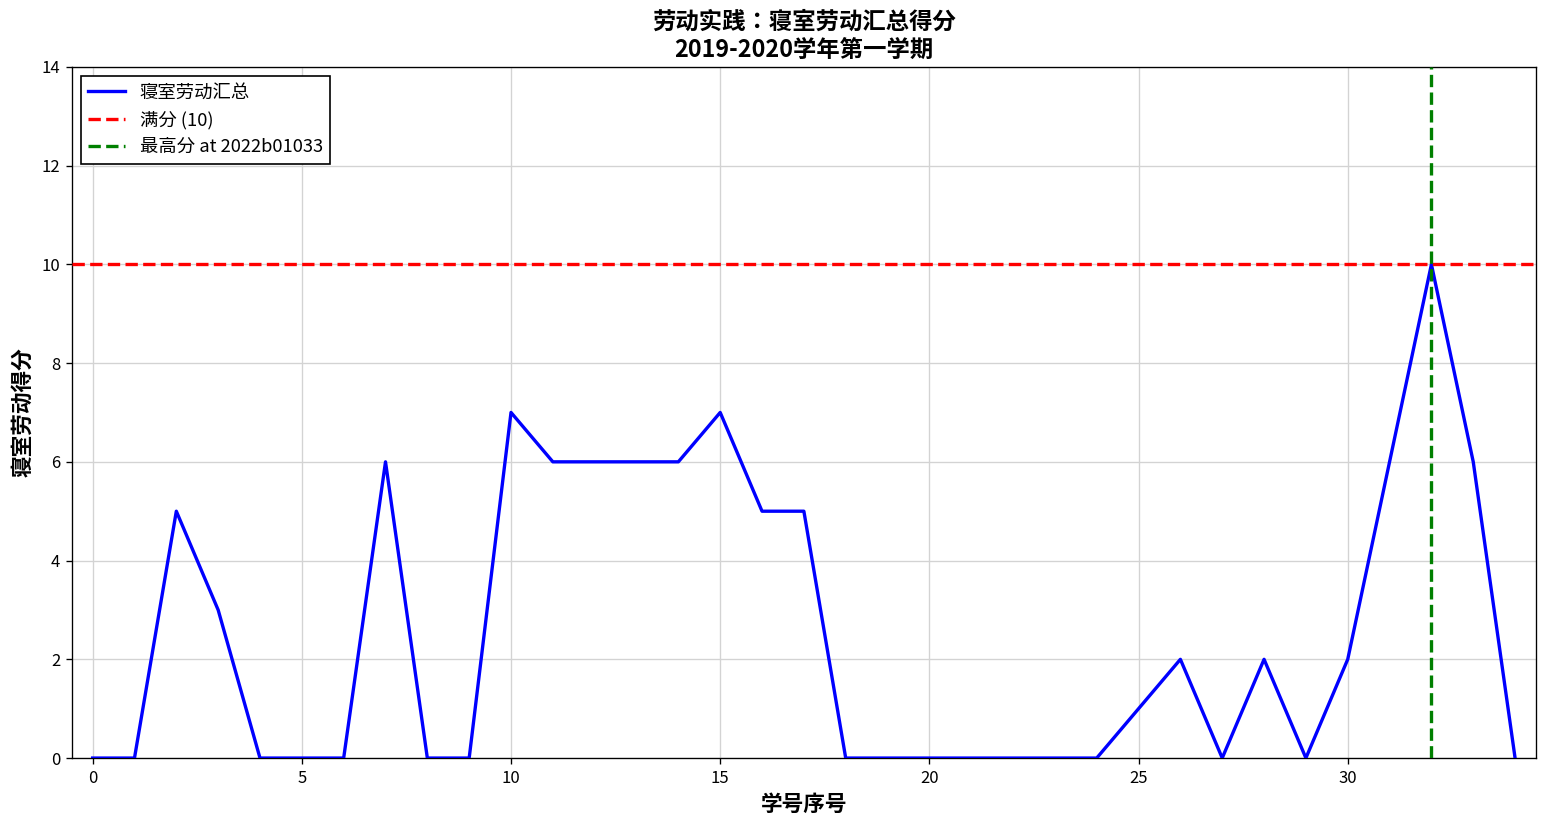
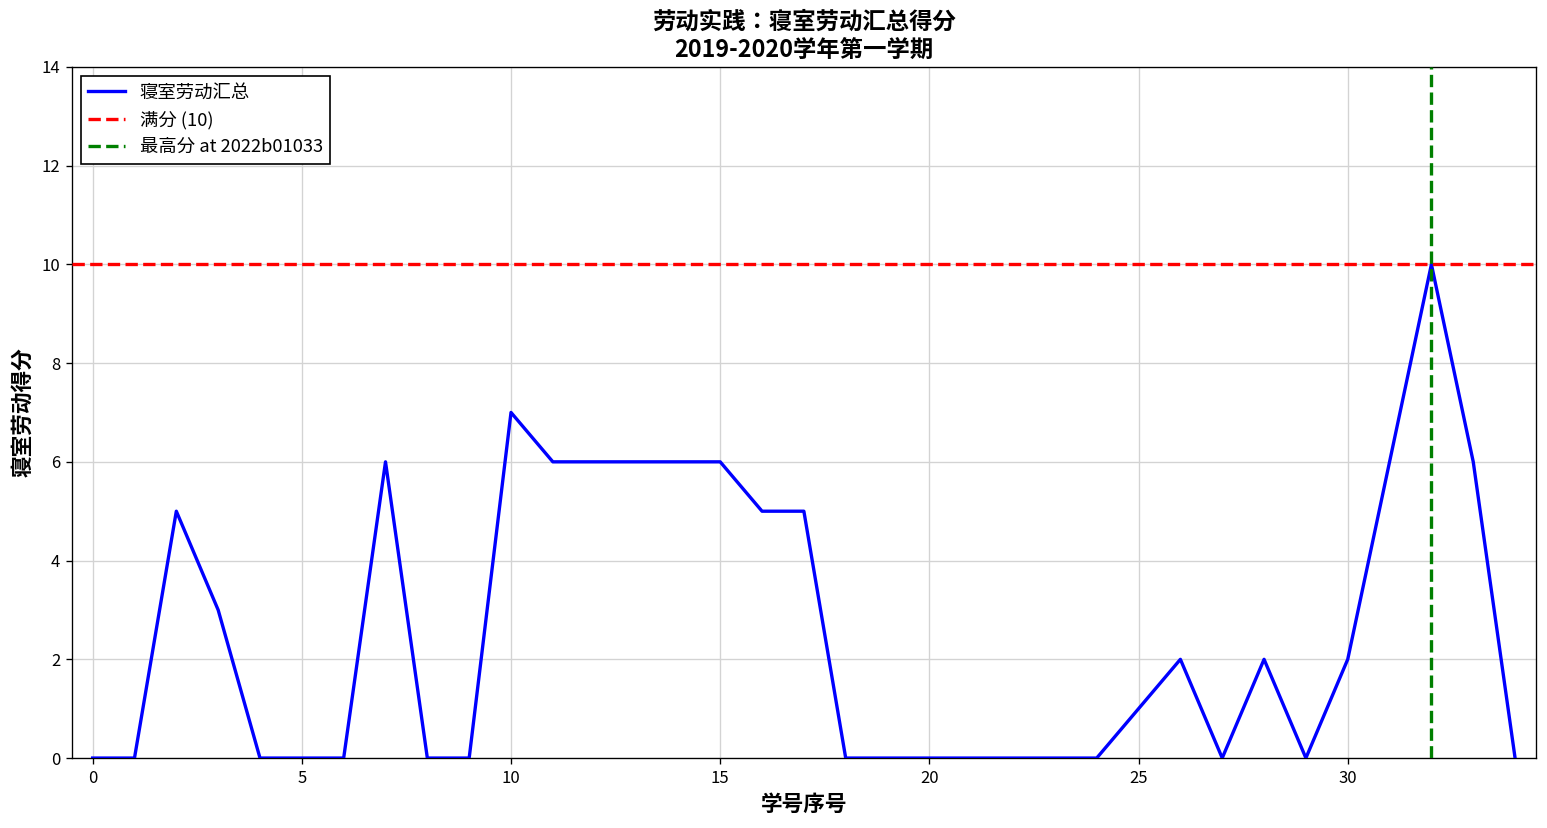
  {
    "0": 0,
    "5": 0,
    "10": 7,
-   "15": 7,
+   "15": 6,
    "20": 0,
    "25": 1,
    "30": 2
  }
